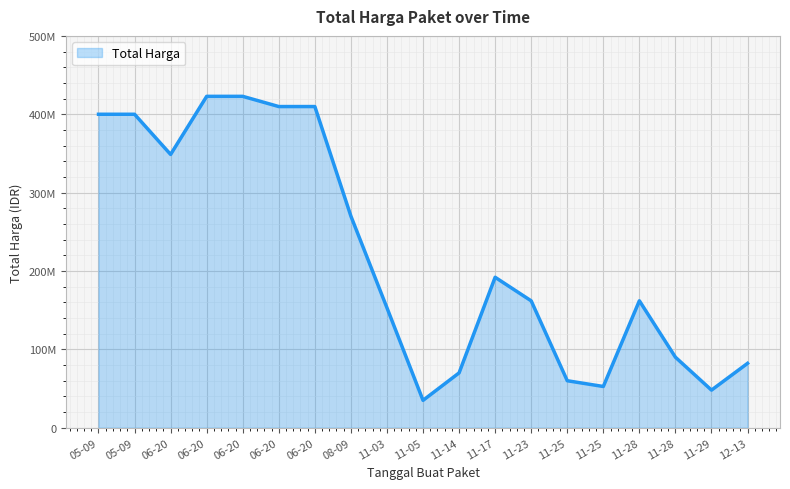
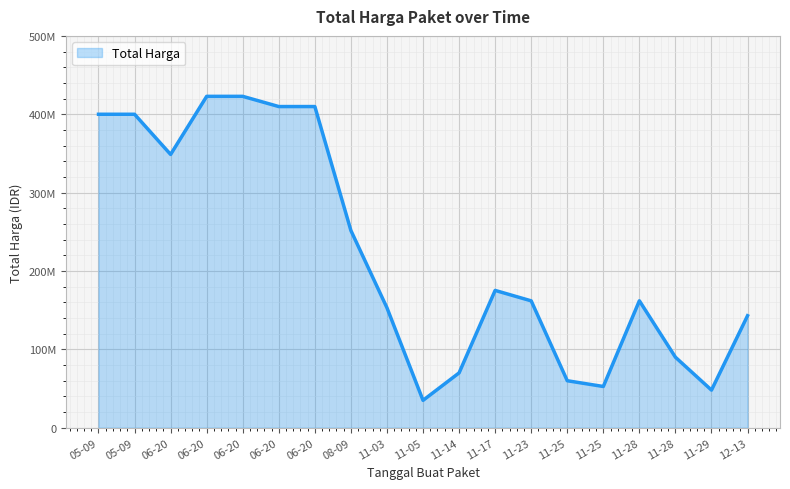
  {
-   "08-09": 270000000,
+   "08-09": 250000000,
    "11-03": 150000000,
    "11-05": 30000000,
    "11-14": 70000000,
-   "11-17": 190000000,
+   "11-17": 180000000,
    "11-23": 160000000,
    "11-29": 50000000,
-   "12-13": 80000000
+   "12-13": 140000000
  }
